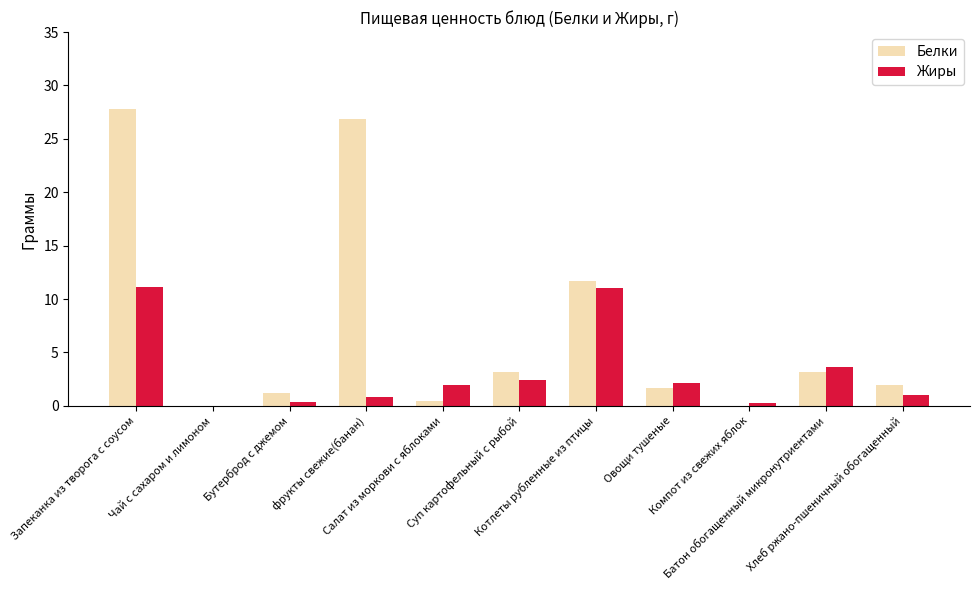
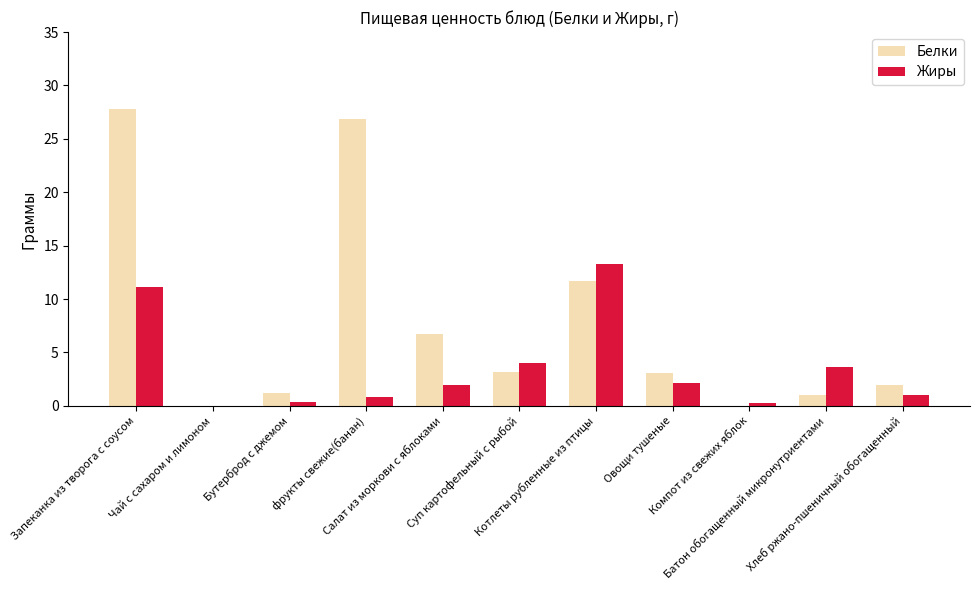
  {
    "Белки": {
      "Запеканка из творога с соусом": 27.8,
      "Чай с сахаром и лимоном": 0.0,
      "Бутерброд с джемом": 1.2,
      "фрукты свежие(банан)": 26.9,
-     "Салат из моркови с яблоками": 0.5,
+     "Салат из моркови с яблоками": 6.7,
      "Суп картофельный с рыбой": 3.2,
      "Котлеты рубленные из птицы": 11.7,
-     "Овощи тушеные": 1.7,
+     "Овощи тушеные": 3.1,
      "Компот из свежих яблок": 0.0,
-     "Батон обогащенный микронутриентами": 3.2,
+     "Батон обогащенный микронутриентами": 1.0,
      "Хлеб ржано-пшеничный обогащенный": 2.0
    },
    "Жиры": {
      "Запеканка из творога с соусом": 11.1,
      "Чай с сахаром и лимоном": 0.0,
      "Бутерброд с джемом": 0.4,
      "фрукты свежие(банан)": 0.8,
      "Салат из моркови с яблоками": 2.0,
-     "Суп картофельный с рыбой": 2.4,
-     "Котлеты рубленные из птицы": 11.0,
+     "Суп картофельный с рыбой": 4.0,
+     "Котлеты рубленные из птицы": 13.3,
      "Овощи тушеные": 2.1,
      "Компот из свежих яблок": 0.3,
      "Батон обогащенный микронутриентами": 3.6,
      "Хлеб ржано-пшеничный обогащенный": 1.0
    }
  }
